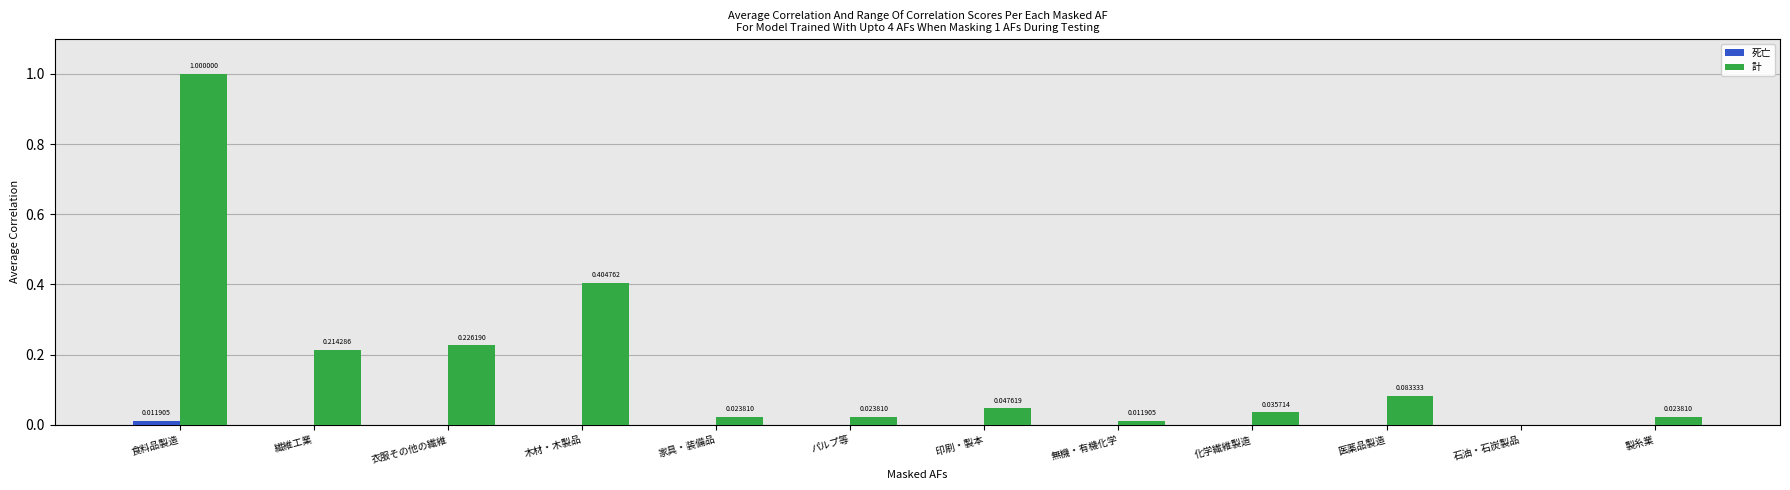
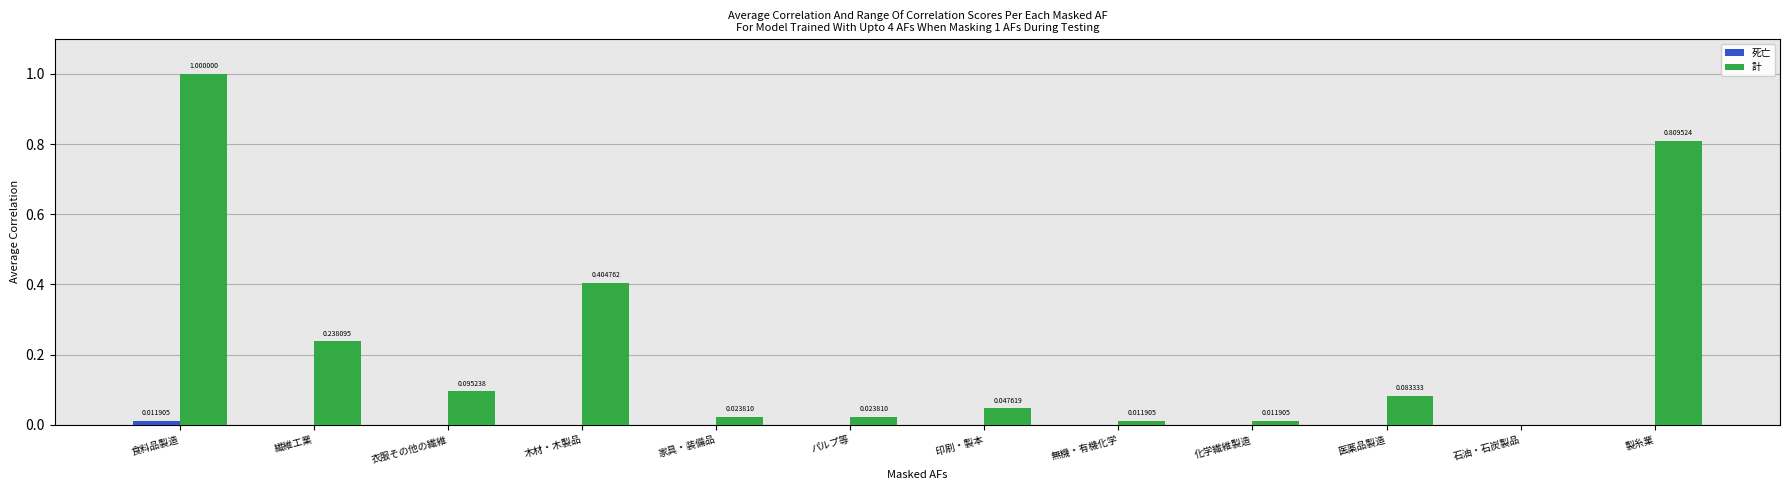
  {
    "死亡": {
      "食料品製造": 0.011905
    },
    "計": {
      "食料品製造": 1.000000,
-     "繊維工業": 0.214286,
-     "衣服その他の繊維": 0.226190,
+     "繊維工業": 0.238095,
+     "衣服その他の繊維": 0.095238,
      "木材・木製品": 0.404762,
      "家具・装備品": 0.023810,
      "パルプ等": 0.023810,
      "印刷・製本": 0.047619,
      "無機・有機化学": 0.011905,
-     "化学繊維製造": 0.035714,
+     "化学繊維製造": 0.011905,
      "医薬品製造": 0.083333,
-     "製糸業": 0.023810
+     "製糸業": 0.809524
    }
  }
